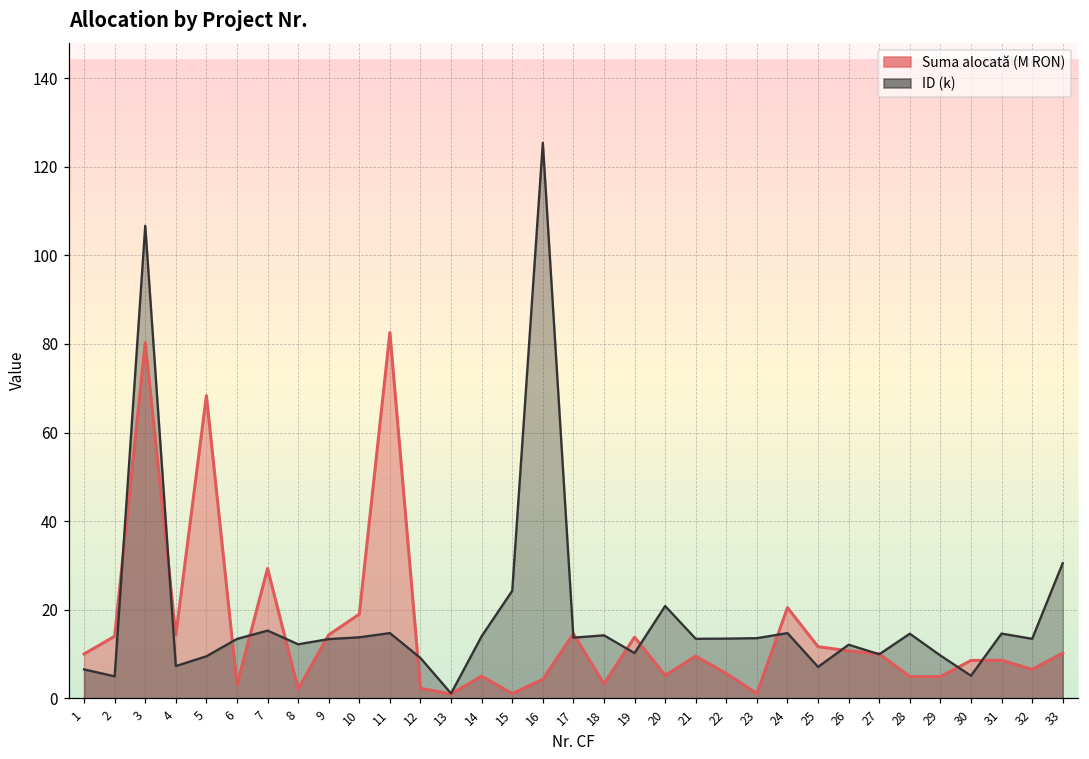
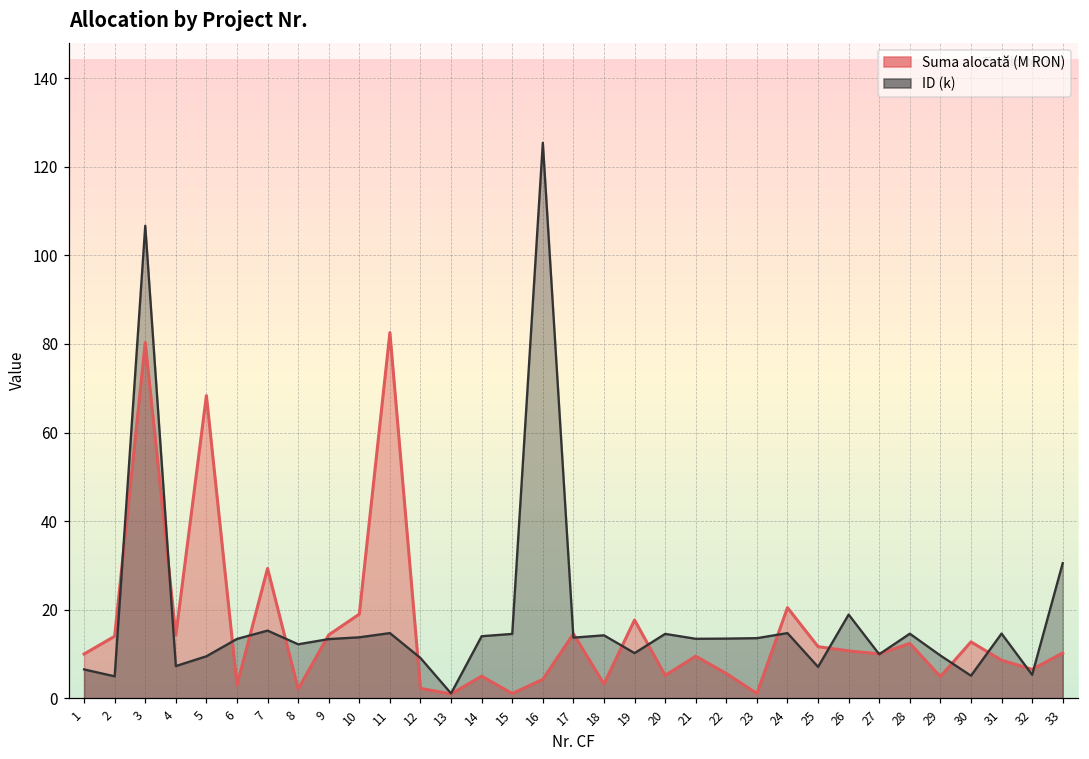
  {
    "Suma alocată (M RON)": {
      "1": 10,
      "2": 14,
      "3": 80,
      "4": 14,
      "5": 68,
      "6": 3,
      "7": 29,
      "8": 2,
      "9": 14,
      "10": 19,
      "11": 83,
      "12": 2,
      "14": 5,
      "15": 1,
      "16": 4,
      "17": 15,
      "18": 3,
-     "19": 14,
+     "19": 18,
      "20": 5,
      "21": 10,
      "22": 6,
      "23": 1,
      "24": 20,
      "25": 12,
      "26": 11,
-     "28": 5,
+     "28": 12,
      "29": 5,
-     "30": 9,
+     "30": 13,
      "31": 9,
      "32": 7,
      "33": 10
    },
    "ID (k)": {
      "1": 7,
      "2": 5,
      "3": 107,
      "4": 7,
      "5": 9,
      "6": 13,
      "7": 15,
      "8": 12,
      "9": 13,
      "10": 14,
      "11": 15,
      "12": 9,
      "14": 14,
-     "15": 24,
+     "15": 15,
      "16": 125,
      "17": 14,
      "18": 14,
      "19": 10,
-     "20": 21,
+     "20": 15,
      "21": 13,
      "22": 13,
      "23": 14,
      "24": 15,
      "25": 7,
-     "26": 12,
+     "26": 19,
      "28": 15,
      "29": 10,
      "30": 5,
      "31": 15,
-     "32": 13,
+     "32": 5,
      "33": 31
    }
  }
